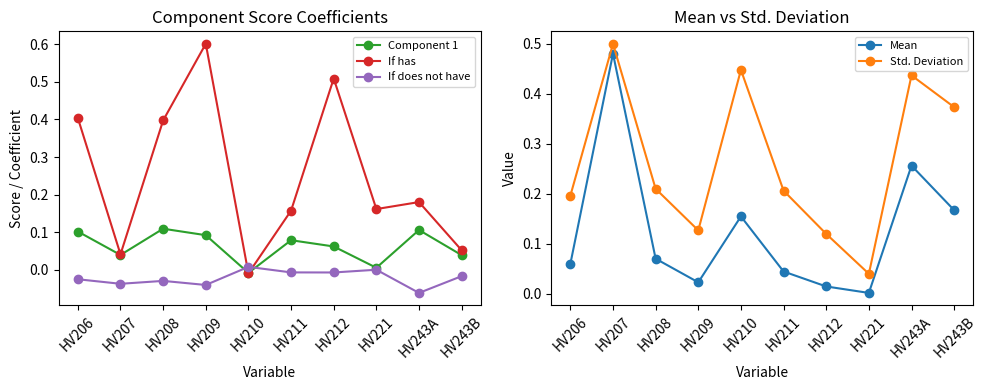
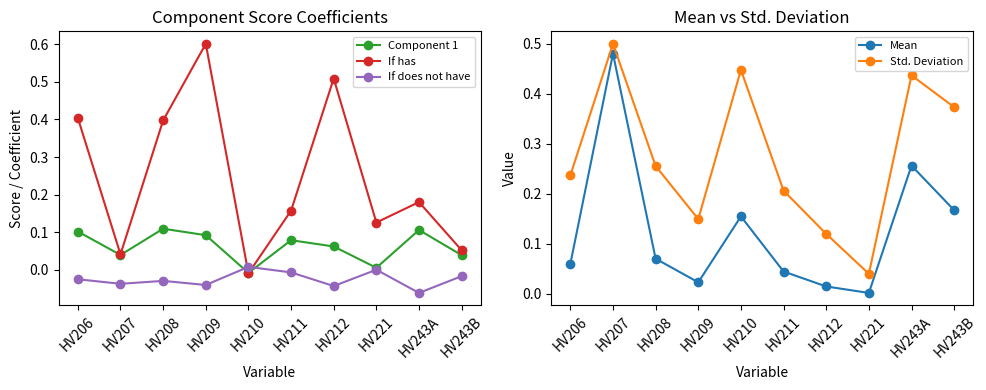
  {
    "Component Score Coefficients": {
      "Component 1": {
        "HV206": 0.10,
        "HV208": 0.11,
        "HV209": 0.09,
        "HV211": 0.08,
        "HV212": 0.06,
        "HV243A": 0.11,
        "HV243B": 0.04
      },
      "If has": {
        "HV206": 0.40,
        "HV208": 0.40,
        "HV209": 0.60,
        "HV211": 0.16,
        "HV212": 0.51,
-       "HV221": 0.16,
+       "HV221": 0.13,
        "HV243A": 0.18,
        "HV243B": 0.05
      },
      "If does not have": {
        "HV206": -0.03,
        "HV207": -0.04,
        "HV208": -0.03,
        "HV209": -0.04,
        "HV210": 0.01,
        "HV211": -0.01,
-       "HV212": -0.01,
+       "HV212": -0.04,
        "HV243A": -0.06,
        "HV243B": -0.02
      }
    },
    "Mean vs Std. Deviation": {
      "Mean": {
        "HV206": 0.06,
        "HV207": 0.48,
        "HV208": 0.07,
        "HV209": 0.02,
        "HV210": 0.15,
        "HV211": 0.04,
        "HV212": 0.01,
        "HV221": 0.00,
        "HV243A": 0.26,
        "HV243B": 0.17
      },
      "Std. Deviation": {
-       "HV206": 0.20,
+       "HV206": 0.24,
        "HV207": 0.50,
-       "HV208": 0.21,
-       "HV209": 0.13,
+       "HV208": 0.26,
+       "HV209": 0.15,
        "HV210": 0.45,
        "HV211": 0.21,
        "HV212": 0.12,
        "HV221": 0.04,
        "HV243A": 0.44,
        "HV243B": 0.37
      }
    }
  }
